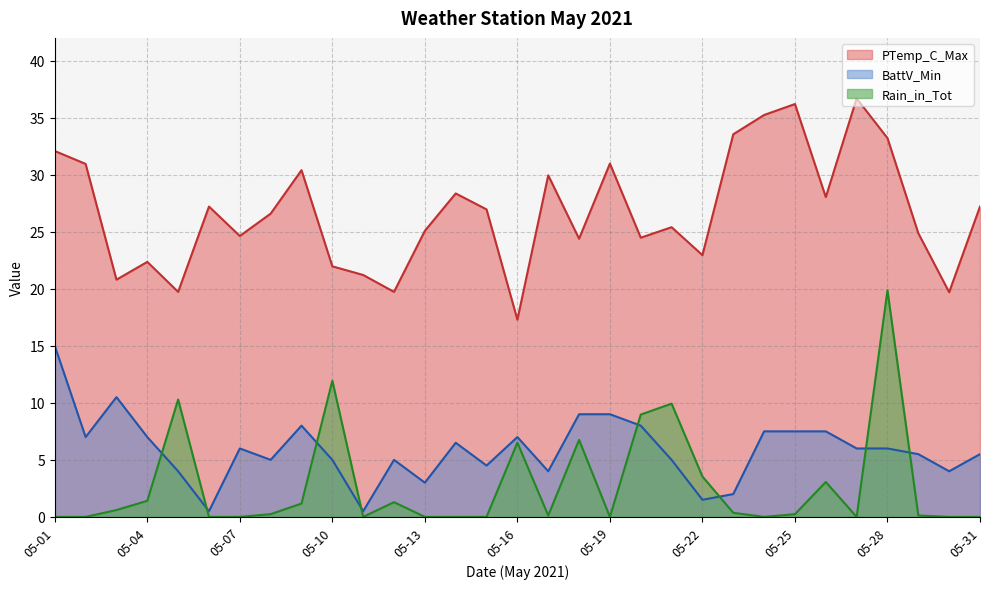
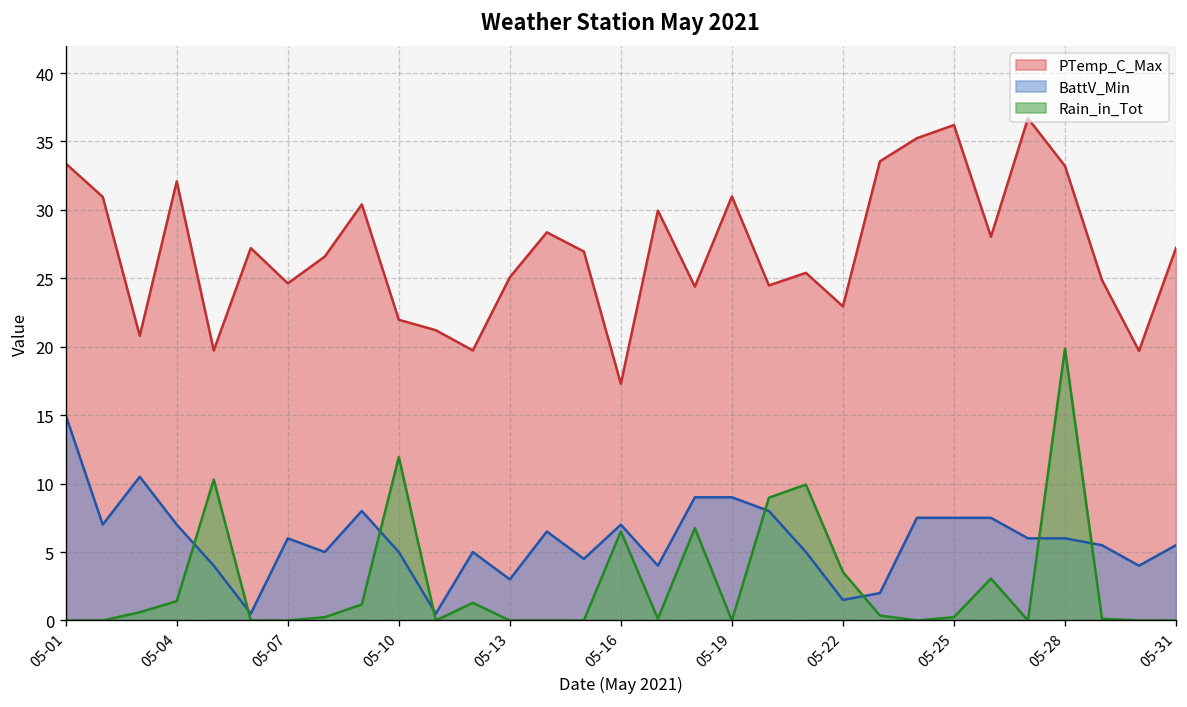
  {
    "PTemp_C_Max": {
-     "05-01": 32.1,
-     "05-04": 22.4,
+     "05-01": 33.4,
+     "05-04": 32.1,
      "05-07": 24.6,
      "05-10": 22.0,
      "05-13": 25.1,
      "05-16": 17.3,
      "05-19": 31.0,
      "05-22": 23.0,
      "05-25": 36.2,
      "05-28": 33.2,
      "05-31": 27.2
    },
    "BattV_Min": {
      "05-01": 15.0,
      "05-04": 7.0,
      "05-07": 6.0,
      "05-10": 5.0,
      "05-13": 3.0,
      "05-16": 7.0,
      "05-19": 9.0,
      "05-22": 1.5,
      "05-25": 7.5,
      "05-28": 6.0,
      "05-31": 5.5
    },
    "Rain_in_Tot": {
      "05-01": 0.0,
      "05-04": 1.4,
      "05-07": 0.0,
      "05-10": 11.9,
      "05-13": 0.0,
      "05-16": 6.5,
      "05-19": 0.0,
      "05-22": 3.5,
      "05-25": 0.2,
      "05-28": 19.9,
      "05-31": 0.0
    }
  }
